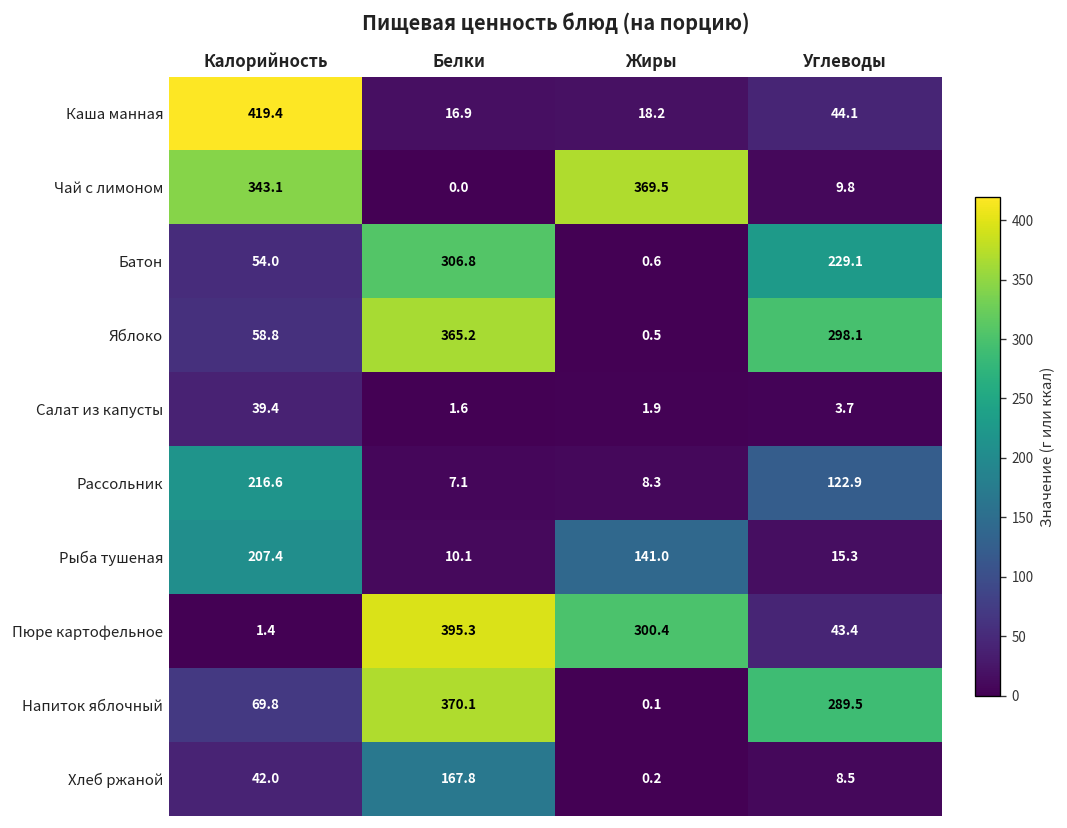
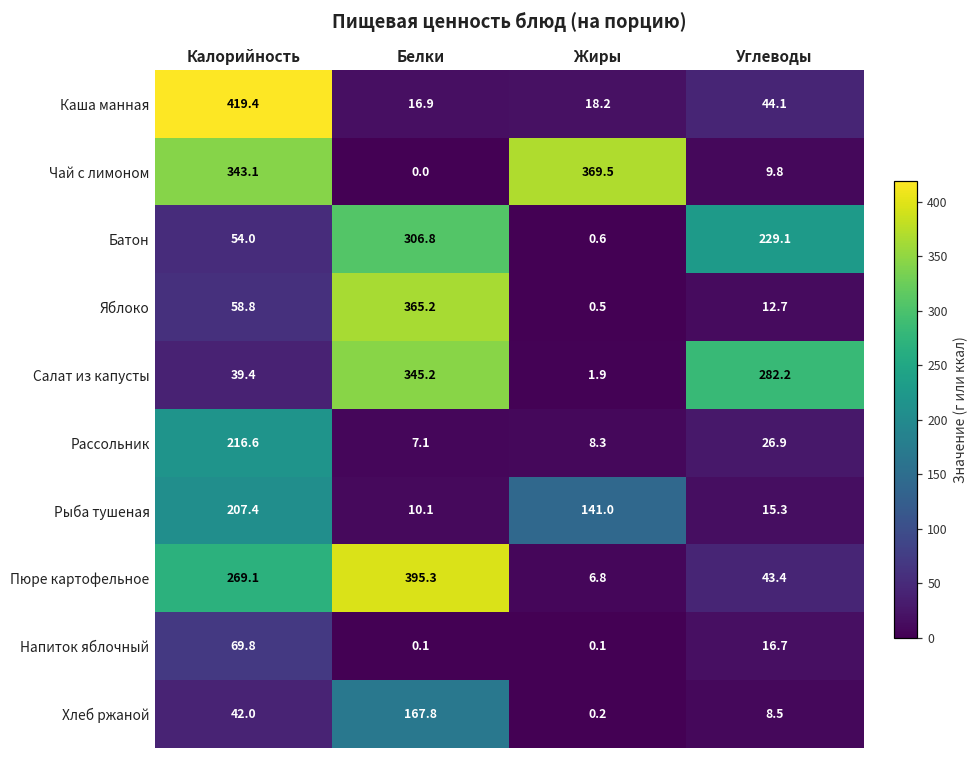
  {
    "Каша манная": {
      "Калорийность": 419.4,
      "Белки": 16.9,
      "Жиры": 18.2,
      "Углеводы": 44.1
    },
    "Чай с лимоном": {
      "Калорийность": 343.1,
      "Белки": 0.0,
      "Жиры": 369.5,
      "Углеводы": 9.8
    },
    "Батон": {
      "Калорийность": 54.0,
      "Белки": 306.8,
      "Жиры": 0.6,
      "Углеводы": 229.1
    },
    "Яблоко": {
      "Калорийность": 58.8,
      "Белки": 365.2,
      "Жиры": 0.5,
-     "Углеводы": 298.1
+     "Углеводы": 12.7
    },
    "Салат из капусты": {
      "Калорийность": 39.4,
-     "Белки": 1.6,
+     "Белки": 345.2,
      "Жиры": 1.9,
-     "Углеводы": 3.7
+     "Углеводы": 282.2
    },
    "Рассольник": {
      "Калорийность": 216.6,
      "Белки": 7.1,
      "Жиры": 8.3,
-     "Углеводы": 122.9
+     "Углеводы": 26.9
    },
    "Рыба тушеная": {
      "Калорийность": 207.4,
      "Белки": 10.1,
      "Жиры": 141.0,
      "Углеводы": 15.3
    },
    "Пюре картофельное": {
-     "Калорийность": 1.4,
+     "Калорийность": 269.1,
      "Белки": 395.3,
-     "Жиры": 300.4,
+     "Жиры": 6.8,
      "Углеводы": 43.4
    },
    "Напиток яблочный": {
      "Калорийность": 69.8,
-     "Белки": 370.1,
+     "Белки": 0.1,
      "Жиры": 0.1,
-     "Углеводы": 289.5
+     "Углеводы": 16.7
    },
    "Хлеб ржаной": {
      "Калорийность": 42.0,
      "Белки": 167.8,
      "Жиры": 0.2,
      "Углеводы": 8.5
    }
  }
